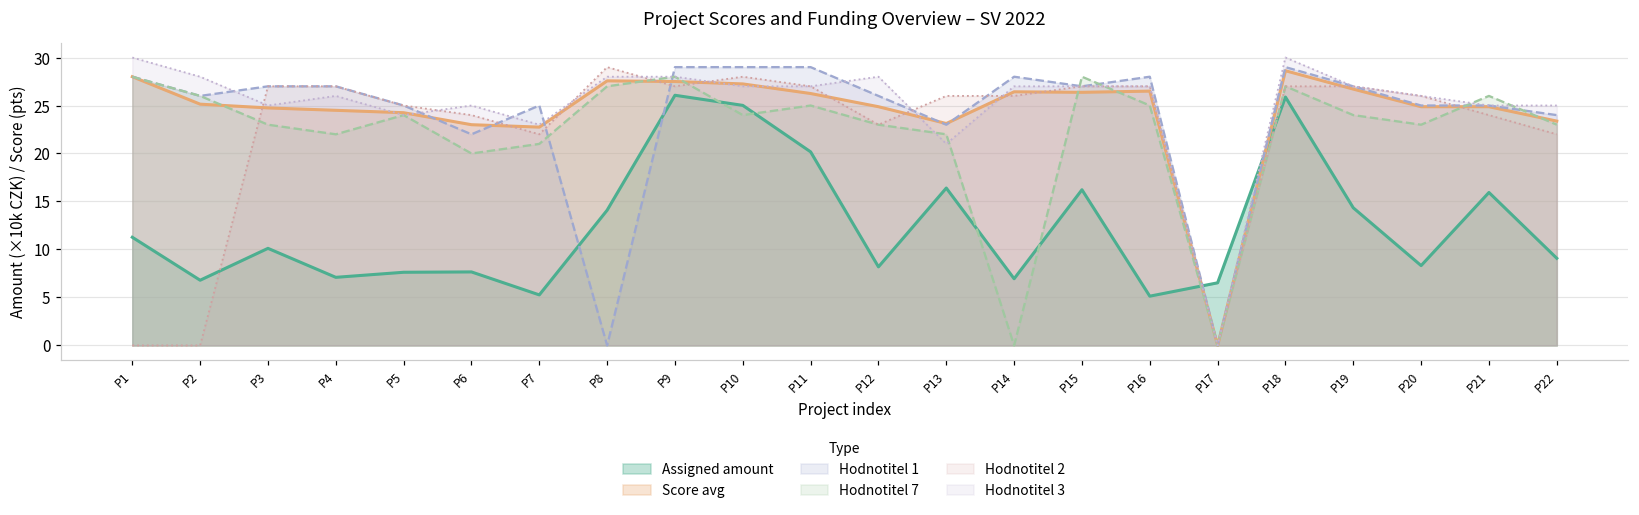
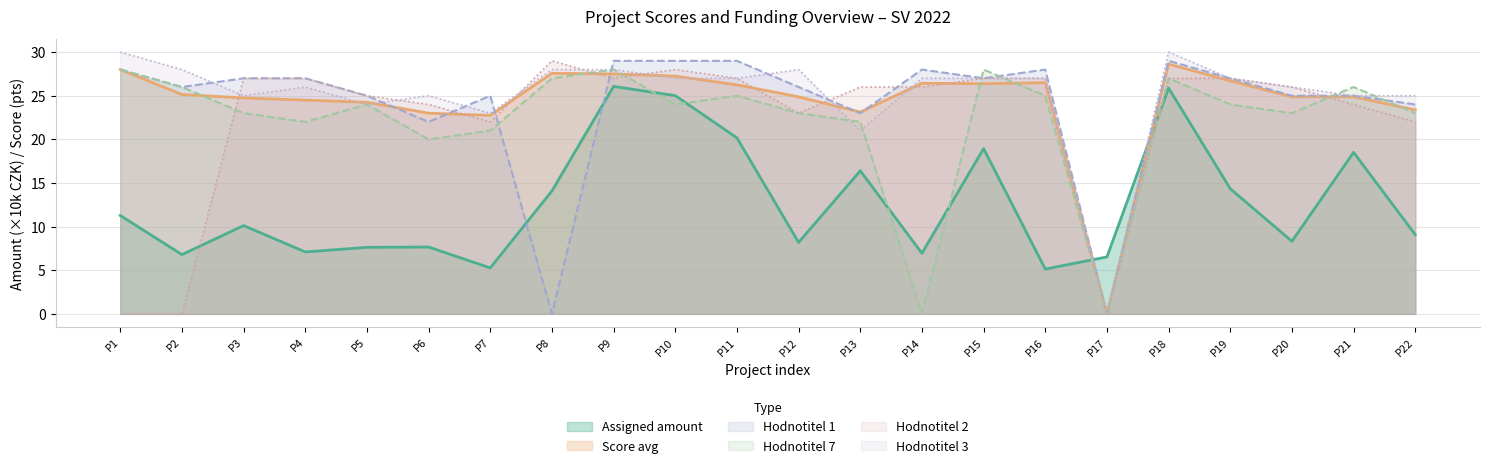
  {
    "Assigned amount": {
      "P1": 11,
      "P2": 7,
      "P3": 10,
      "P4": 7,
      "P5": 8,
      "P6": 8,
      "P7": 5,
      "P8": 14,
      "P9": 26,
      "P10": 25,
      "P11": 20,
      "P12": 8,
      "P13": 16,
      "P14": 7,
-     "P15": 16,
+     "P15": 19,
      "P16": 5,
      "P17": 7,
      "P18": 26,
      "P19": 14,
      "P20": 8,
-     "P21": 16,
+     "P21": 19,
      "P22": 9
    }
  }
